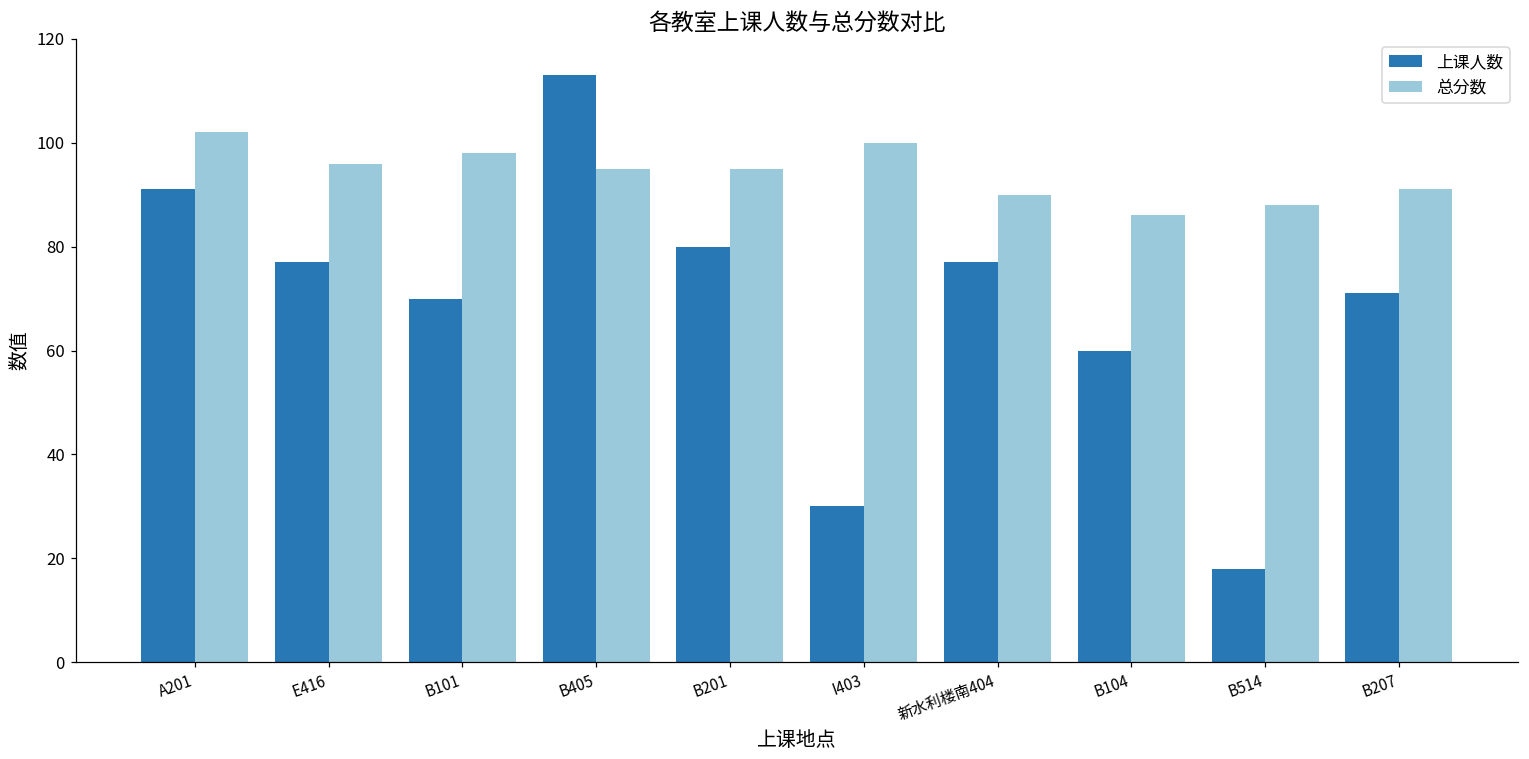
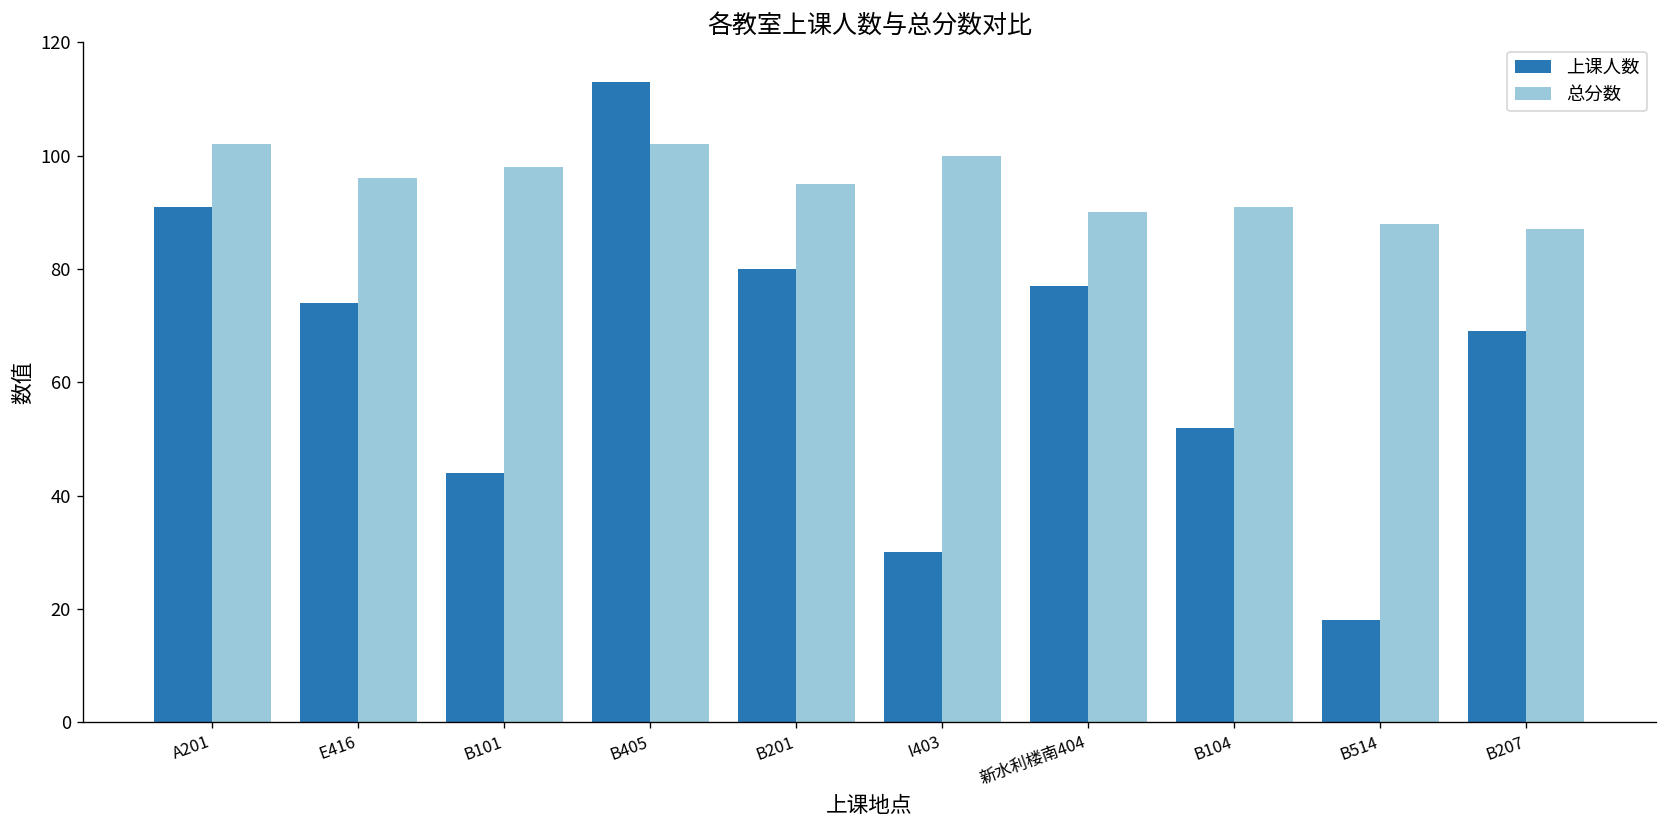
  {
    "上课人数": {
      "A201": 91,
-     "E416": 77,
-     "B101": 70,
+     "E416": 74,
+     "B101": 44,
      "B405": 113,
      "B201": 80,
      "I403": 30,
      "新水利楼南404": 77,
-     "B104": 60,
+     "B104": 52,
      "B514": 18,
-     "B207": 71
+     "B207": 69
    },
    "总分数": {
      "A201": 102,
      "E416": 96,
      "B101": 98,
-     "B405": 95,
+     "B405": 102,
      "B201": 95,
      "I403": 100,
      "新水利楼南404": 90,
-     "B104": 86,
+     "B104": 91,
      "B514": 88,
-     "B207": 91
+     "B207": 87
    }
  }
